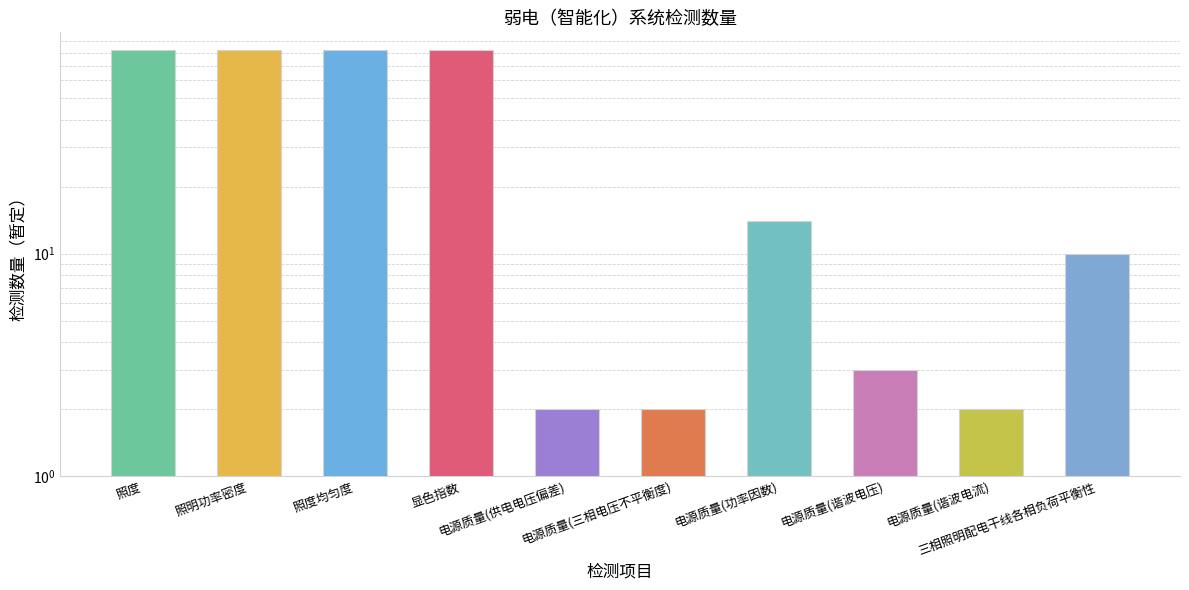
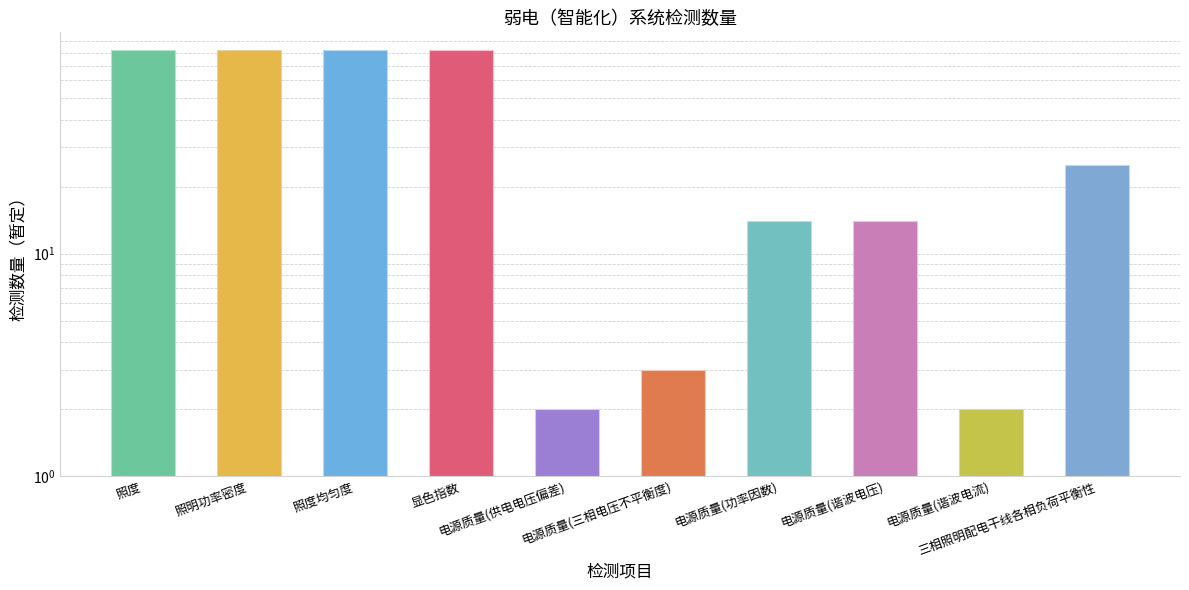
  {
    "照度": 82,
    "照明功率密度": 82,
    "照度均匀度": 82,
    "显色指数": 82,
    "电源质量(供电电压偏差)": 2,
-   "电源质量(三相电压不平衡度)": 2,
+   "电源质量(三相电压不平衡度)": 3,
    "电源质量(功率因数)": 14,
-   "电源质量(谐波电压)": 3,
+   "电源质量(谐波电压)": 14,
    "电源质量(谐波电流)": 2,
-   "三相照明配电干线各相负荷平衡性": 10
+   "三相照明配电干线各相负荷平衡性": 25
  }
